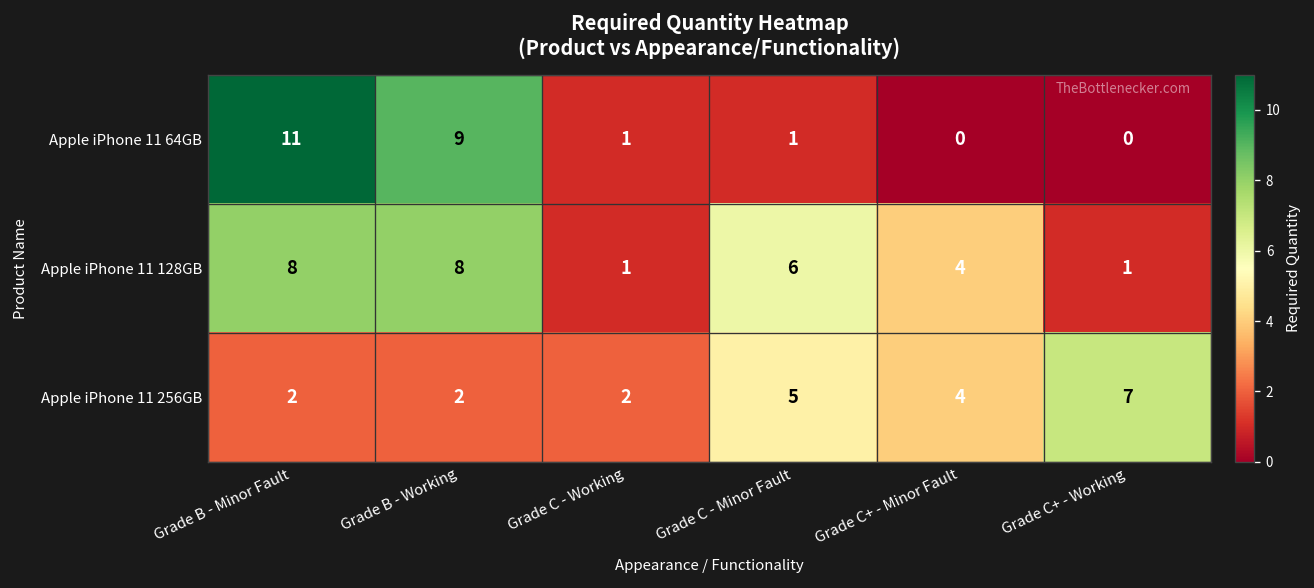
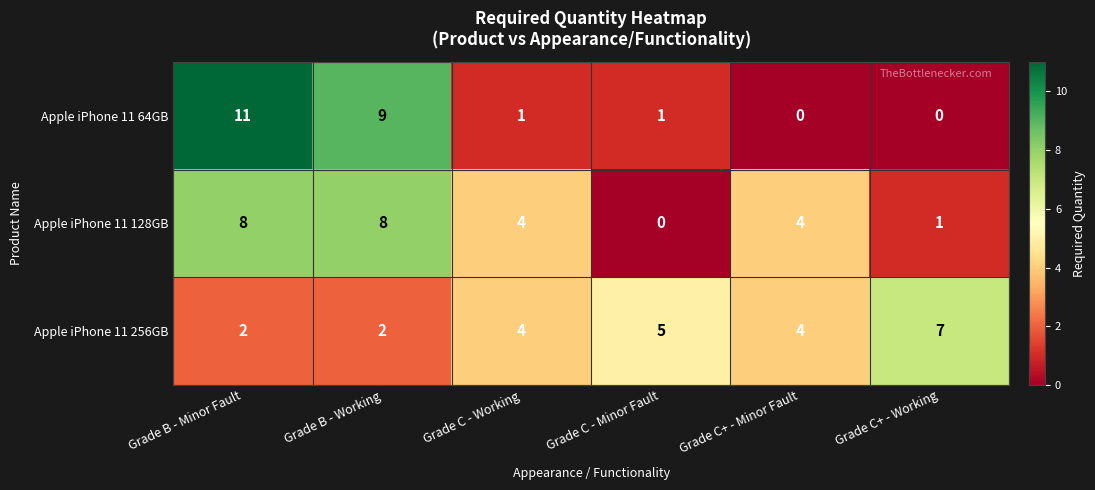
  {
    "Apple iPhone 11 64GB": {
      "Grade B - Minor Fault": 11,
      "Grade B - Working": 9,
      "Grade C - Working": 1,
      "Grade C - Minor Fault": 1,
      "Grade C+ - Minor Fault": 0
    },
    "Apple iPhone 11 128GB": {
      "Grade B - Minor Fault": 8,
      "Grade B - Working": 8,
-     "Grade C - Working": 1,
-     "Grade C - Minor Fault": 6,
+     "Grade C - Working": 4,
+     "Grade C - Minor Fault": 0,
      "Grade C+ - Minor Fault": 4,
      "Grade C+ - Working": 1
    },
    "Apple iPhone 11 256GB": {
      "Grade B - Minor Fault": 2,
      "Grade B - Working": 2,
-     "Grade C - Working": 2,
+     "Grade C - Working": 4,
      "Grade C - Minor Fault": 5,
      "Grade C+ - Minor Fault": 4,
      "Grade C+ - Working": 7
    }
  }
